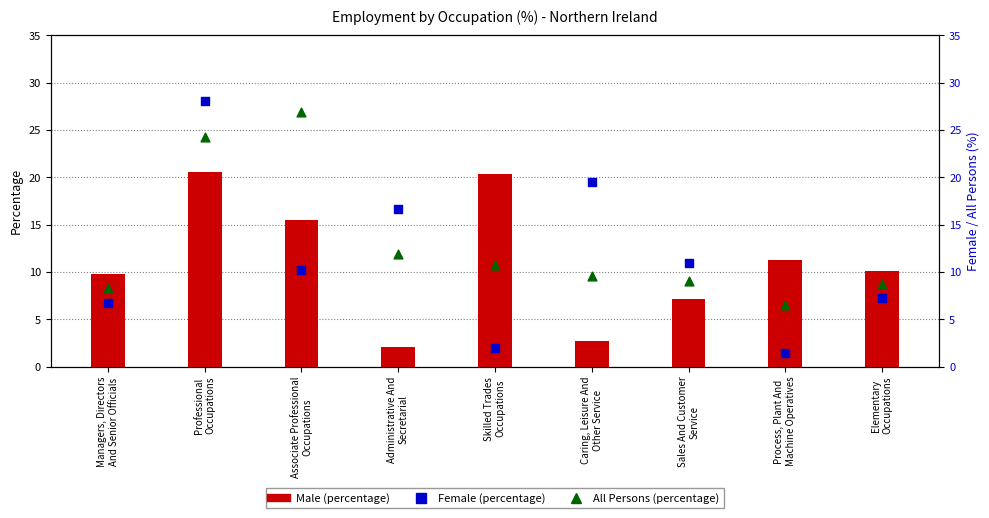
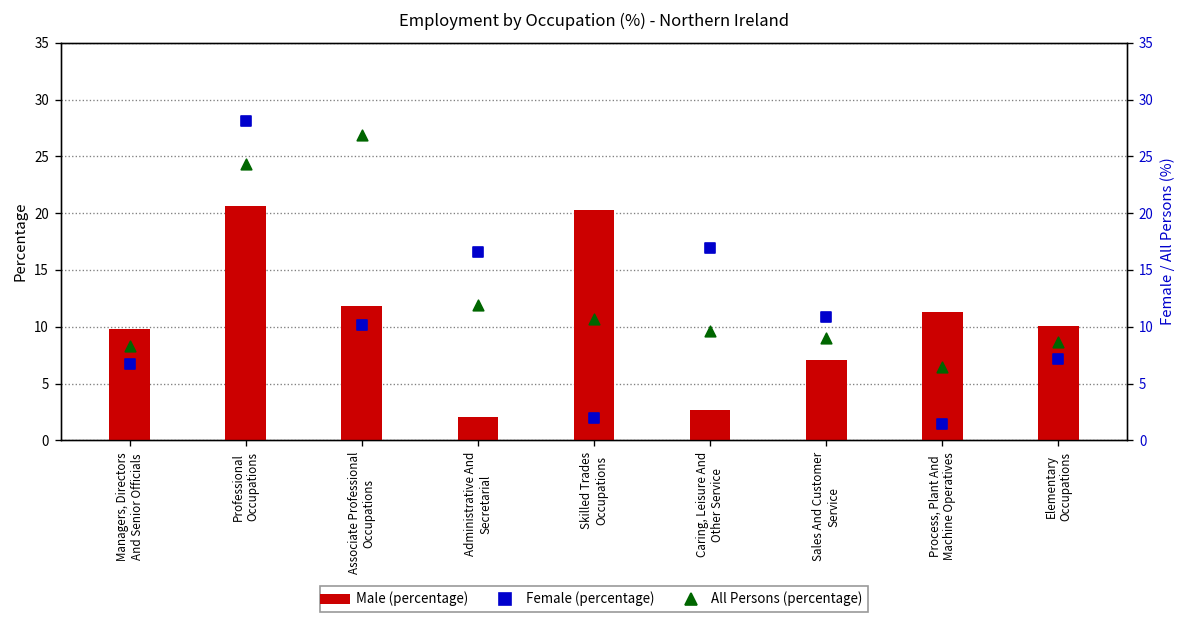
  {
    "Male (percentage)": {
      "Managers, Directors And Senior Officials": 10,
      "Professional Occupations": 21,
-     "Associate Professional Occupations": 16,
+     "Associate Professional Occupations": 12,
      "Administrative And Secretarial": 2,
      "Skilled Trades Occupations": 20,
      "Caring, Leisure And Other Service": 3,
      "Sales And Customer Service": 7,
      "Process, Plant And Machine Operatives": 11,
      "Elementary Occupations": 10
    },
    "Female (percentage)": {
-     "Caring, Leisure And Other Service": 20
+     "Caring, Leisure And Other Service": 17
    }
  }
